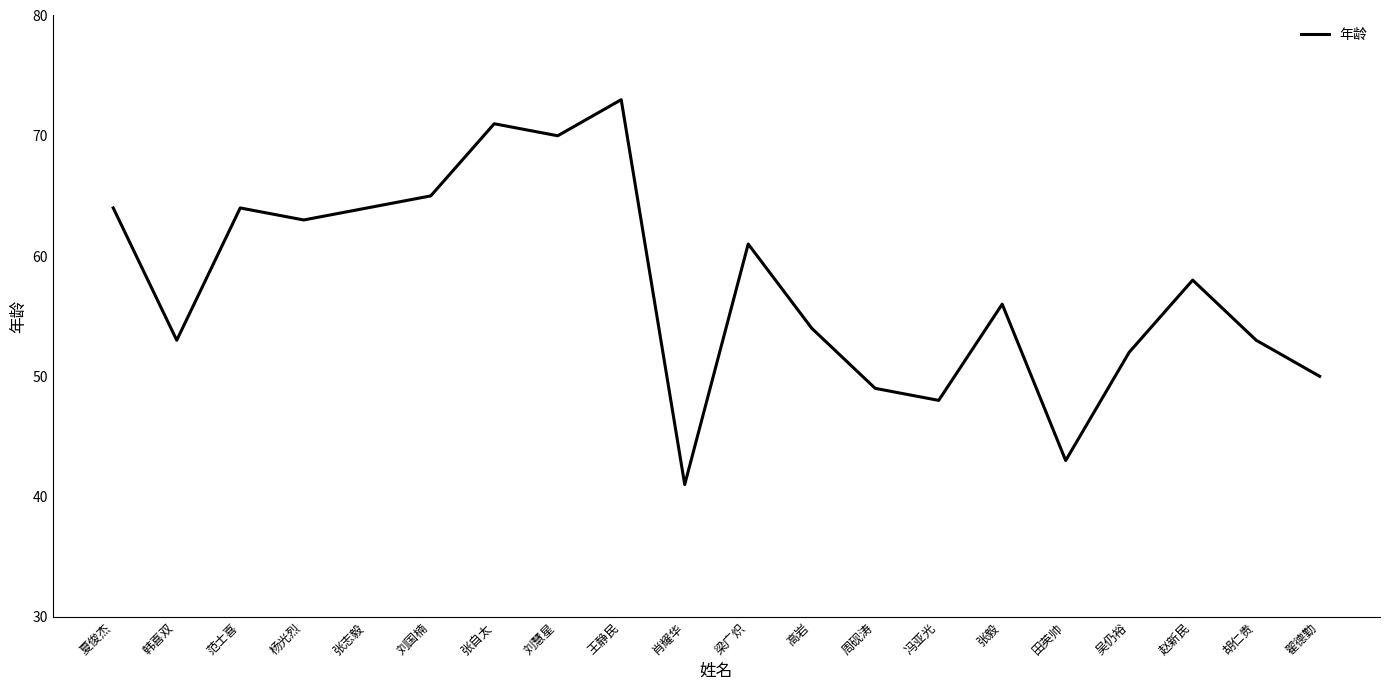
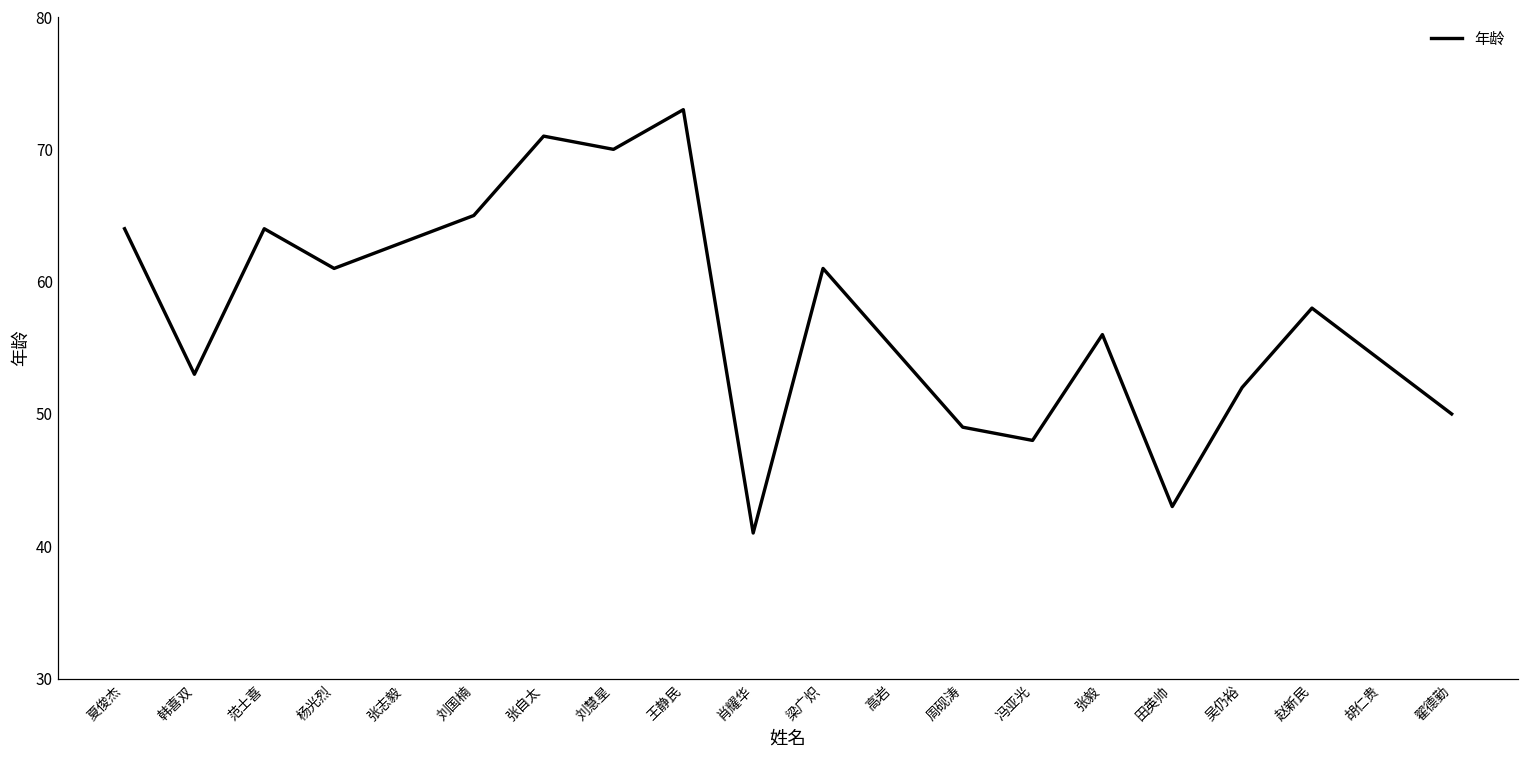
  {
    "夏俊杰": 64,
    "韩喜双": 53,
    "范士喜": 64,
-   "杨光烈": 63,
-   "张志毅": 64,
+   "杨光烈": 61,
+   "张志毅": 63,
    "刘国楠": 65,
    "张自太": 71,
    "刘慧星": 70,
    "王静民": 73,
    "肖耀华": 41,
    "梁广炽": 61,
-   "高岩": 54,
+   "高岩": 55,
    "周砚涛": 49,
    "冯亚光": 48,
    "张毅": 56,
    "田英帅": 43,
    "吴仍裕": 52,
    "赵新民": 58,
-   "胡仁贵": 53,
+   "胡仁贵": 54,
    "翟德勤": 50
  }
